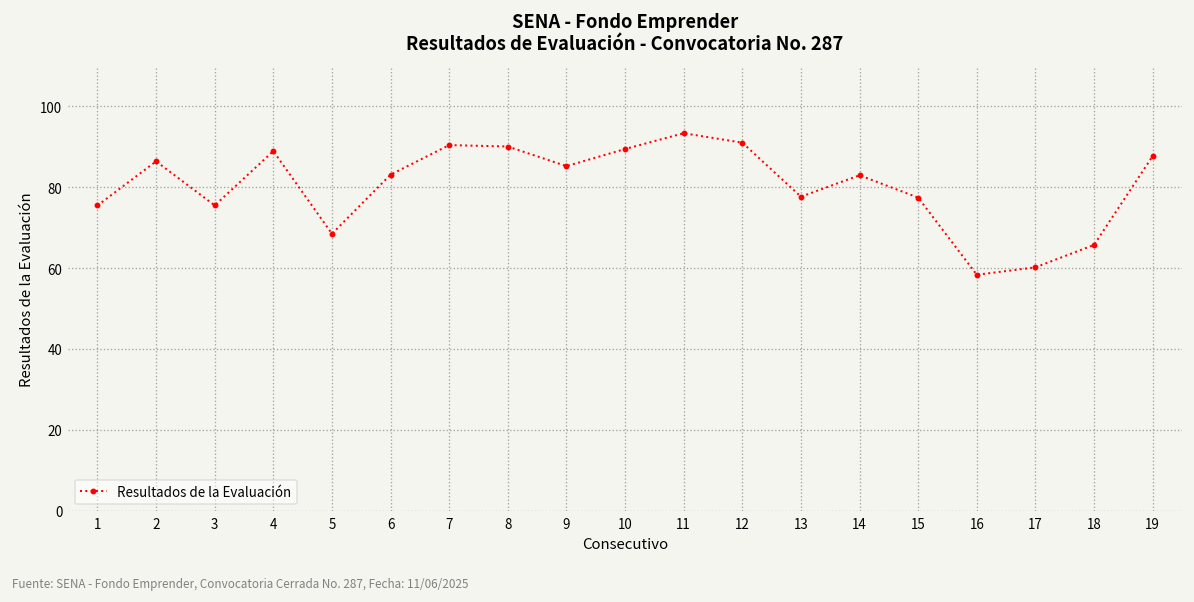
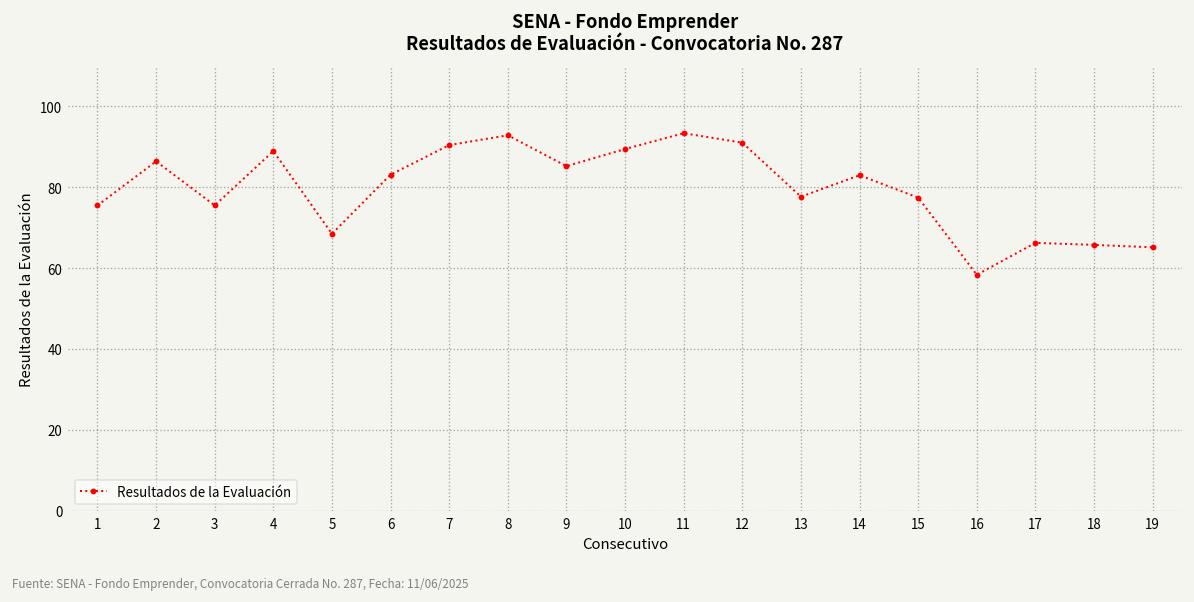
  {
    "1": 75,
    "2": 86,
    "3": 75,
    "4": 89,
    "5": 68,
    "6": 83,
    "7": 90,
-   "8": 90,
+   "8": 93,
    "9": 85,
    "10": 89,
    "11": 93,
    "12": 91,
    "13": 78,
    "14": 83,
    "15": 77,
    "16": 58,
-   "17": 60,
+   "17": 66,
    "18": 66,
-   "19": 88
+   "19": 65
  }
